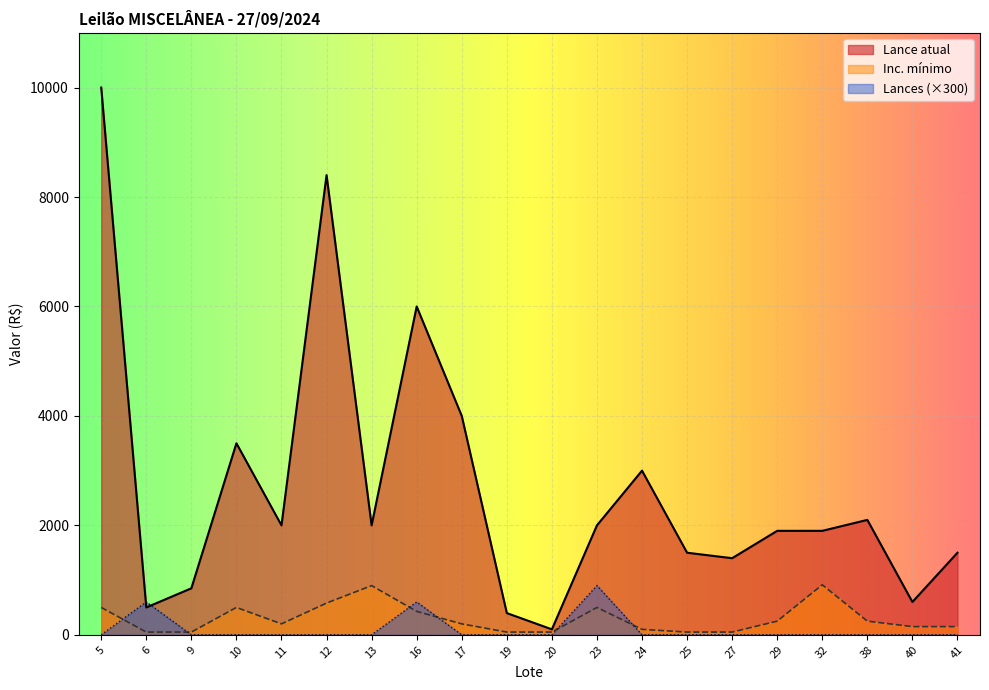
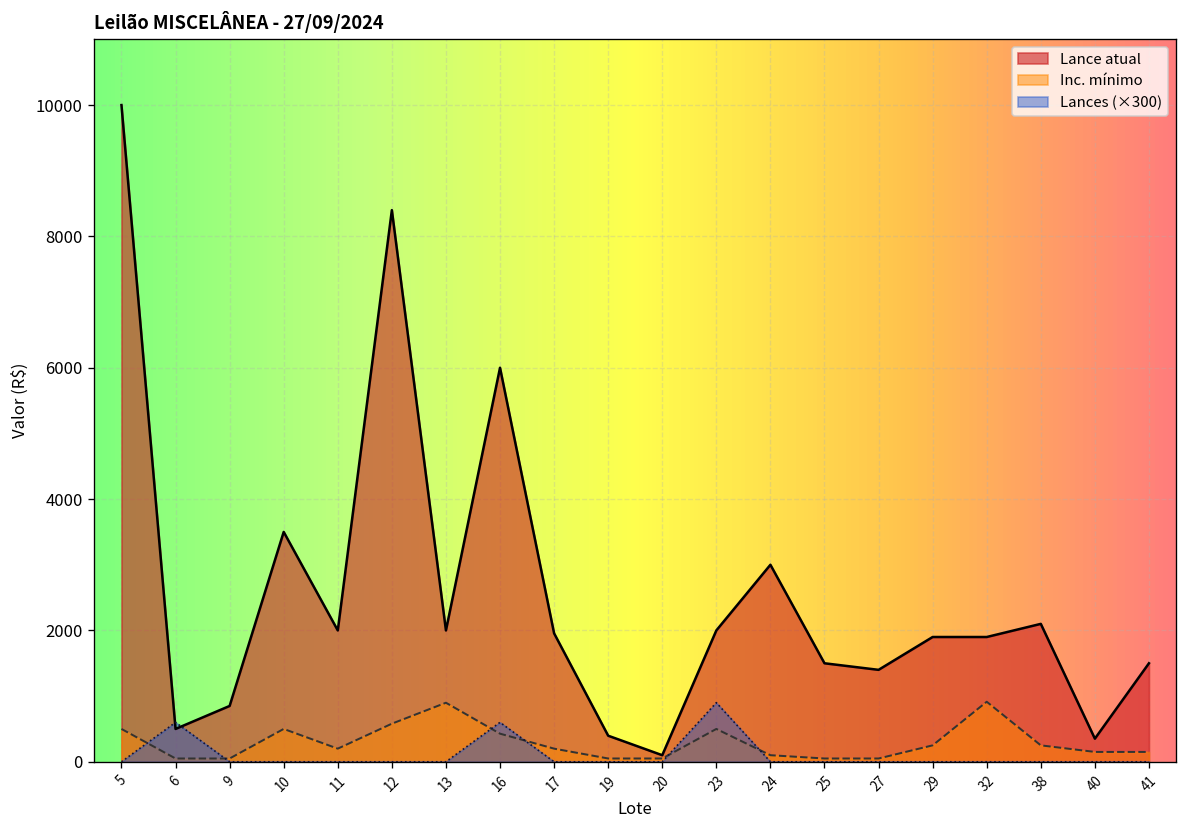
  {
    "Lance atual": {
      "5": 10000,
      "6": 500,
      "9": 900,
      "10": 3500,
      "11": 2000,
      "12": 8400,
      "13": 2000,
      "16": 6000,
-     "17": 4000,
+     "17": 2000,
      "19": 400,
      "20": 100,
      "23": 2000,
      "24": 3000,
      "25": 1500,
      "27": 1400,
      "29": 1900,
      "32": 1900,
      "38": 2100,
-     "40": 600,
+     "40": 400,
      "41": 1500
    },
    "Inc. mínimo": {
      "5": 500,
      "6": 100,
      "9": 100,
      "10": 500,
      "11": 200,
      "12": 600,
      "13": 900,
      "16": 400,
      "17": 200,
      "19": 100,
      "20": 100,
      "23": 500,
      "24": 100,
      "25": 100,
      "27": 100,
      "29": 300,
      "32": 900,
      "38": 300,
      "40": 200,
      "41": 200
    },
    "Lances (×300)": {
      "5": 0,
      "6": 600,
      "9": 0,
      "10": 0,
      "11": 0,
      "12": 0,
      "13": 0,
      "16": 600,
      "17": 0,
      "19": 0,
      "20": 0,
      "23": 900,
      "24": 0,
      "25": 0,
      "27": 0,
      "29": 0,
      "32": 0,
      "38": 0,
      "40": 0,
      "41": 0
    }
  }
